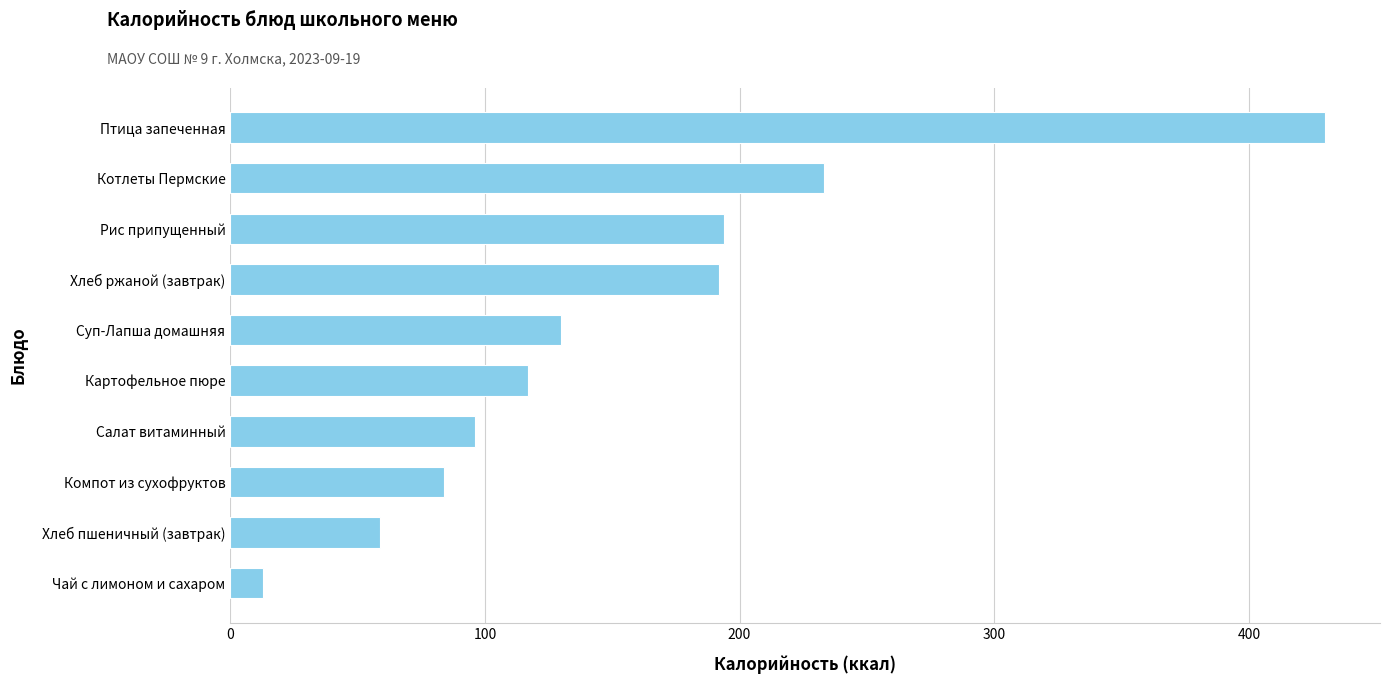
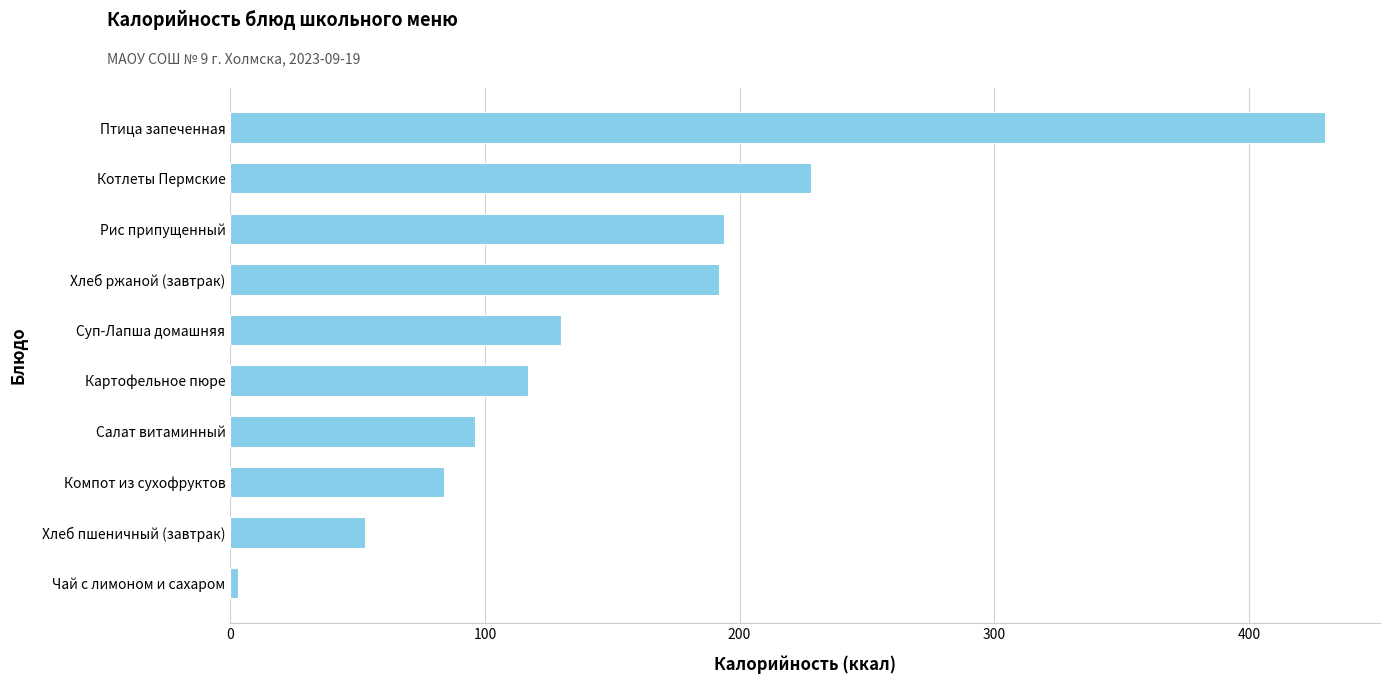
  {
    "Птица запеченная": 430,
-   "Котлеты Пермские": 233,
+   "Котлеты Пермские": 228,
    "Рис припущенный": 194,
    "Хлеб ржаной (завтрак)": 192,
    "Суп-Лапша домашняя": 130,
    "Картофельное пюре": 117,
    "Салат витаминный": 96,
    "Компот из сухофруктов": 84,
-   "Хлеб пшеничный (завтрак)": 59,
-   "Чай с лимоном и сахаром": 13
+   "Хлеб пшеничный (завтрак)": 53,
+   "Чай с лимоном и сахаром": 3
  }
